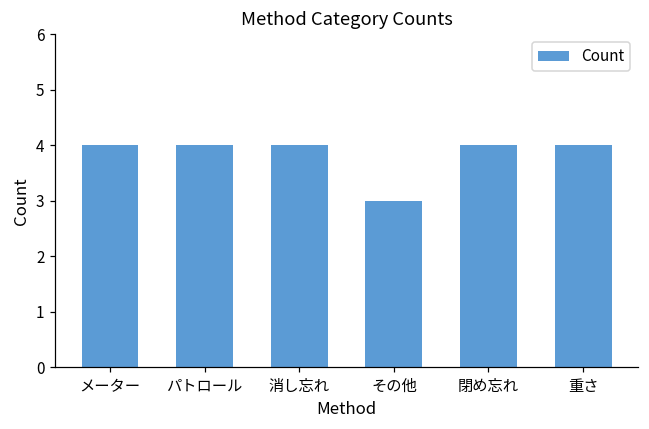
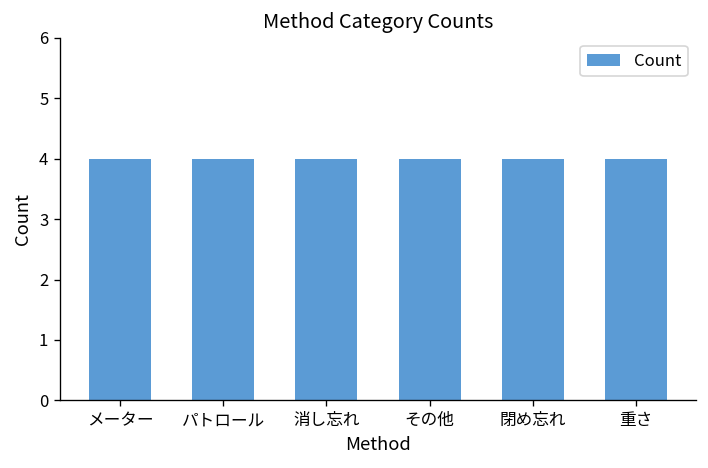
  {
    "メーター": 4,
    "パトロール": 4,
    "消し忘れ": 4,
-   "その他": 3,
+   "その他": 4,
    "閉め忘れ": 4,
    "重さ": 4
  }
